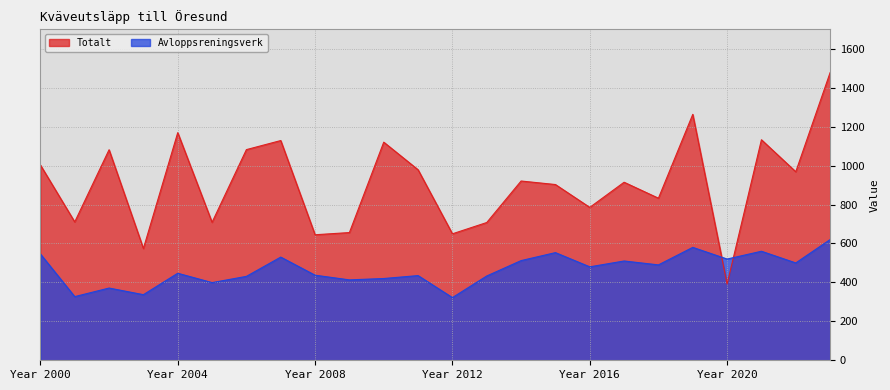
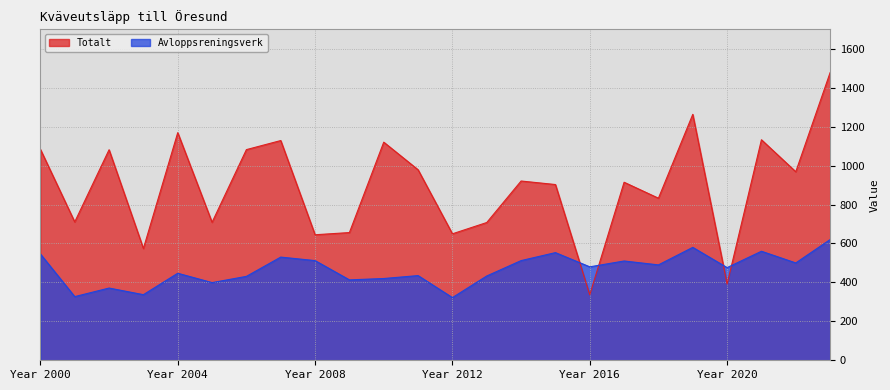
  {
    "Totalt": {
-     "Year 2000": 1000,
+     "Year 2000": 1080,
      "Year 2004": 1170,
      "Year 2008": 640,
      "Year 2012": 650,
-     "Year 2016": 790,
+     "Year 2016": 340,
      "Year 2020": 390
    },
    "Avloppsreningsverk": {
      "Year 2000": 550,
      "Year 2004": 450,
-     "Year 2008": 440,
+     "Year 2008": 510,
      "Year 2012": 320,
      "Year 2016": 480,
-     "Year 2020": 520
+     "Year 2020": 480
    }
  }
